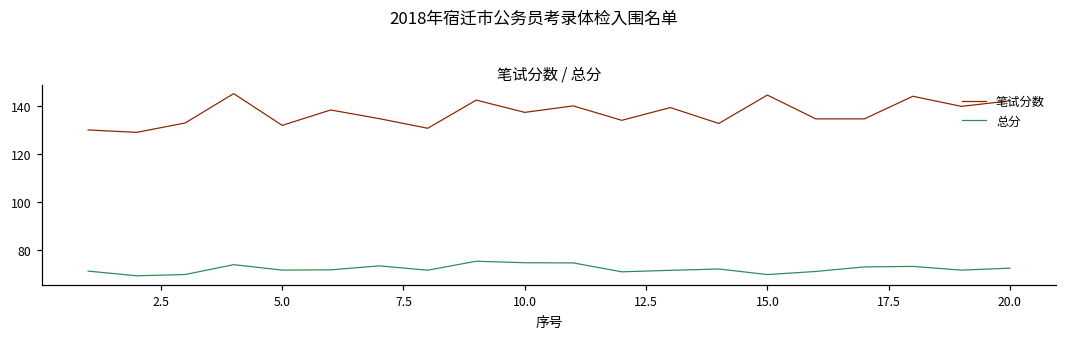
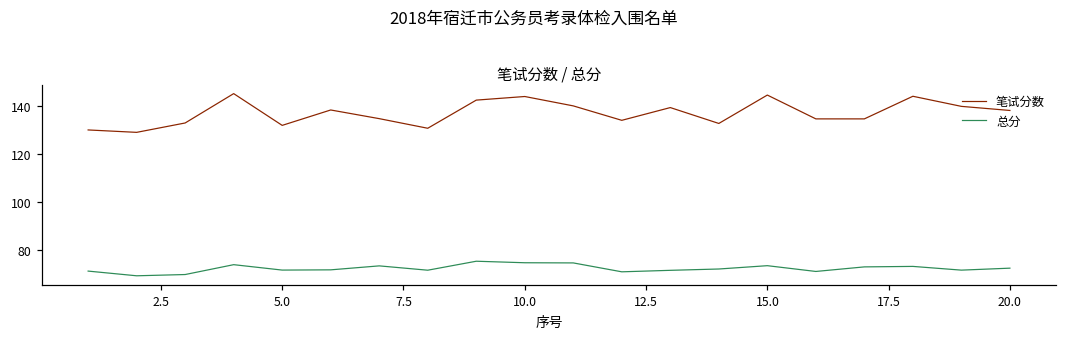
  {
    "笔试分数": {
      "5.0": 132,
-     "10.0": 137,
+     "10.0": 144,
      "15.0": 145,
-     "20.0": 142
+     "20.0": 138
    },
    "总分": {
      "5.0": 72,
      "10.0": 75,
-     "15.0": 70,
+     "15.0": 74,
      "20.0": 73
    }
  }
